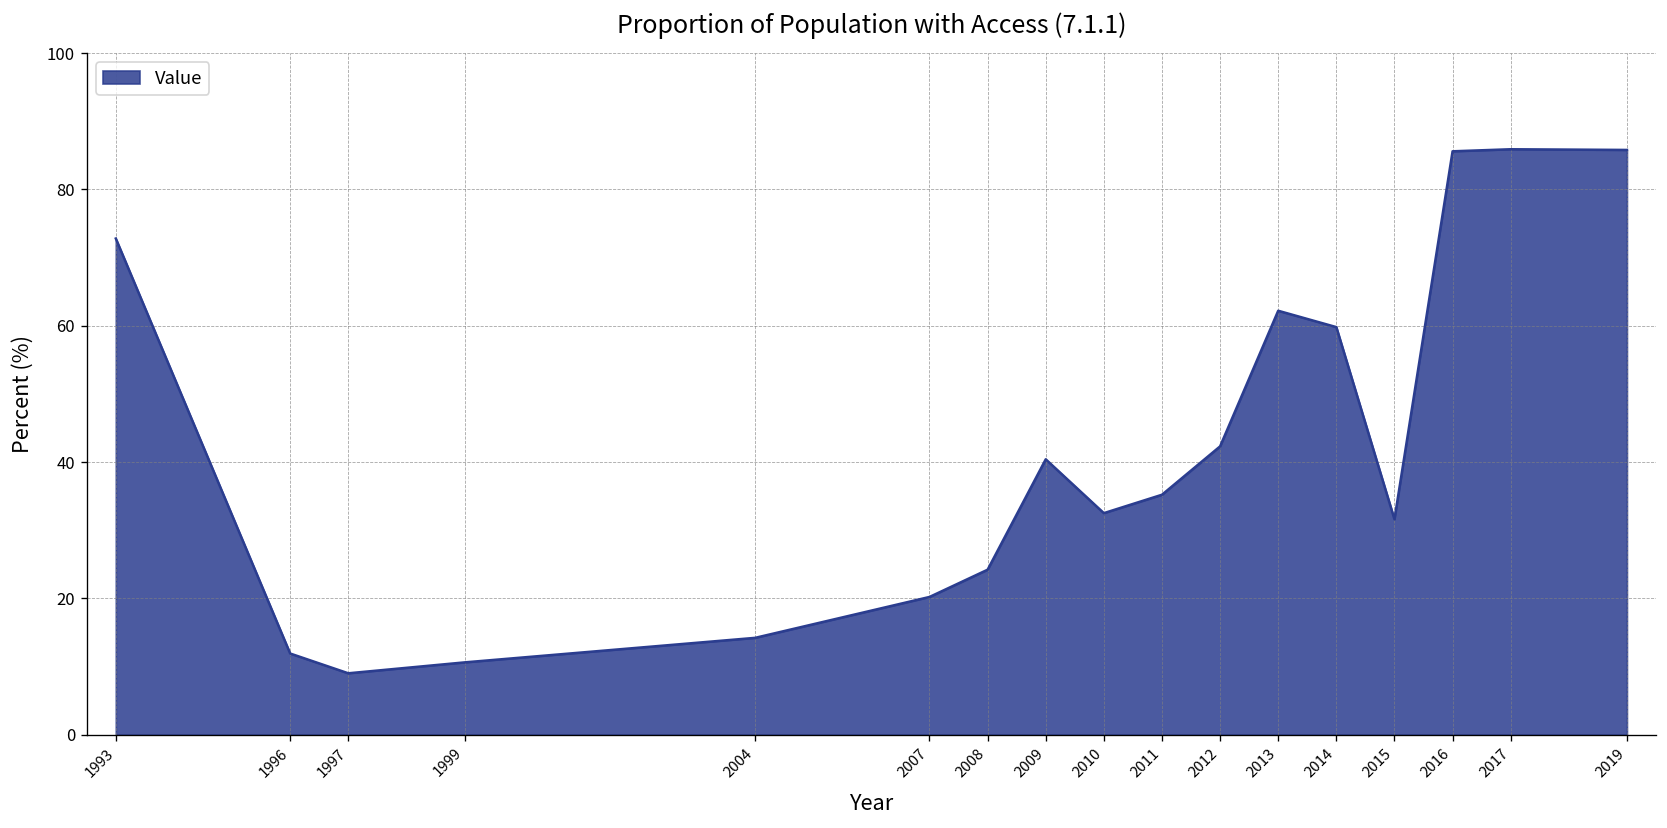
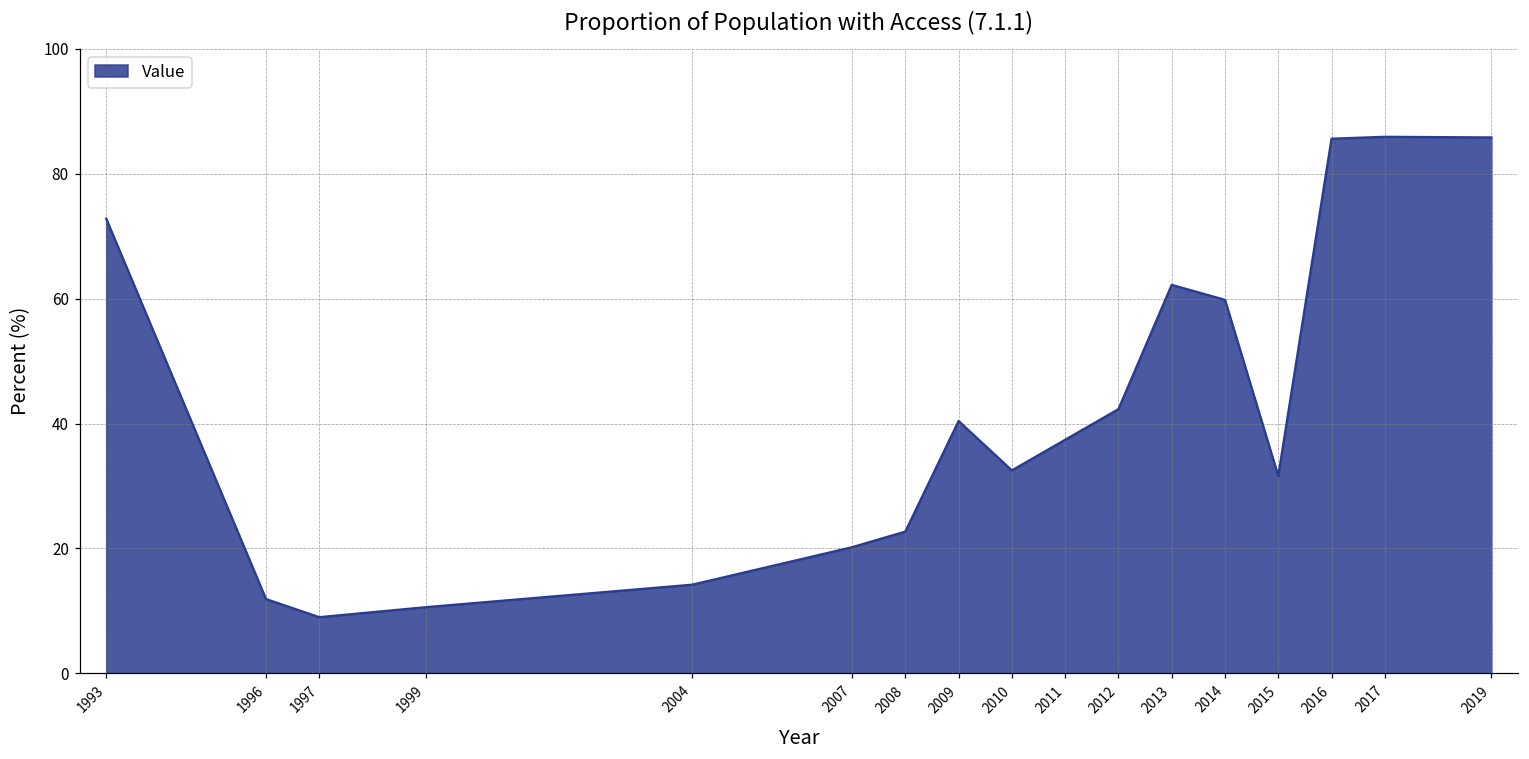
  {
    "1993": 73,
    "1996": 12,
    "1997": 9,
    "1999": 11,
    "2004": 14,
    "2007": 20,
-   "2008": 24,
+   "2008": 23,
    "2009": 40,
    "2010": 33,
-   "2011": 35,
+   "2011": 37,
    "2012": 42,
    "2013": 62,
    "2014": 60,
    "2015": 32,
    "2016": 86,
    "2017": 86,
    "2019": 86
  }
